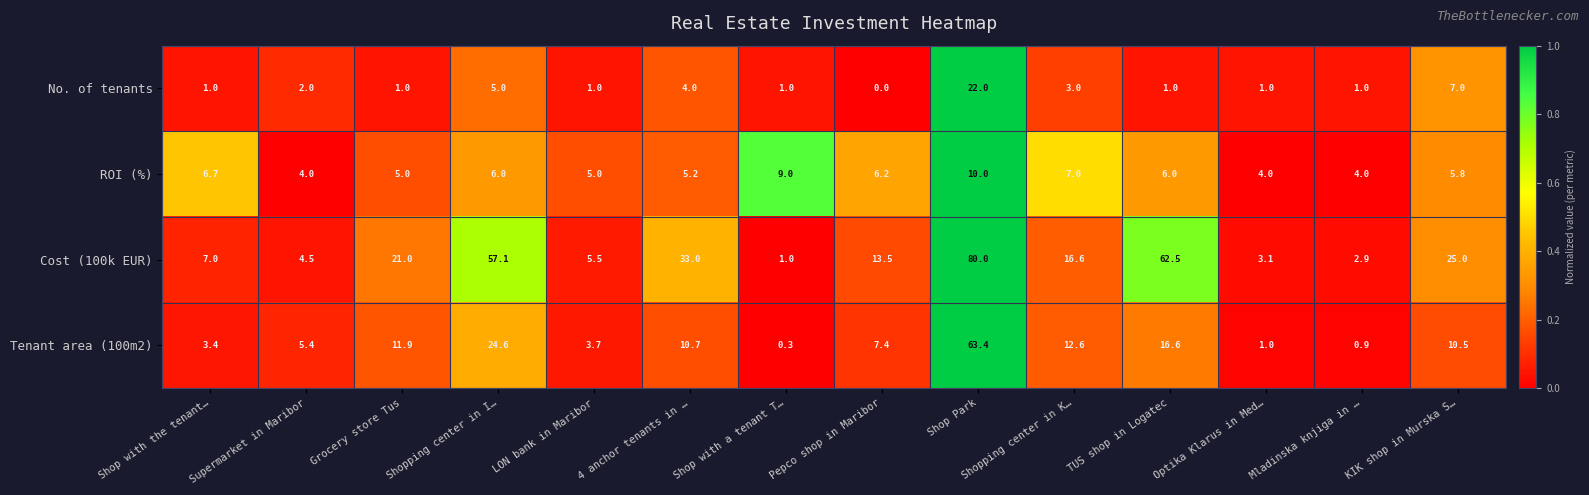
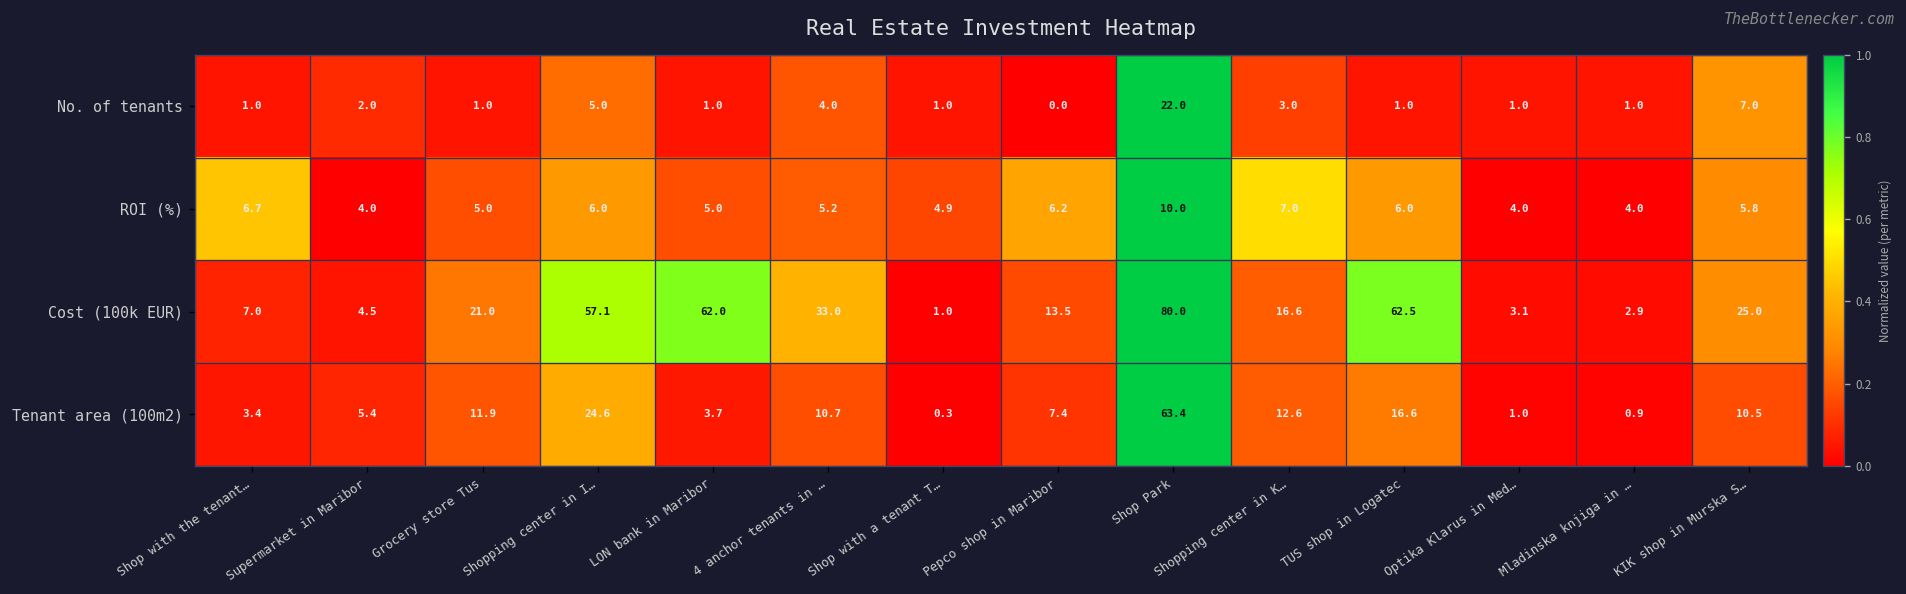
  {
    "No. of tenants": {
      "Shop with the tenant…": 1.0,
      "Supermarket in Maribor": 2.0,
      "Grocery store Tus": 1.0,
      "Shopping center in I…": 5.0,
      "LON bank in Maribor": 1.0,
      "4 anchor tenants in …": 4.0,
      "Shop with a tenant T…": 1.0,
      "Pepco shop in Maribor": 0.0,
      "Shop Park": 22.0,
      "Shopping center in K…": 3.0,
      "TUS shop in Logatec": 1.0,
      "Optika Klarus in Med…": 1.0,
      "Mladinska knjiga in …": 1.0,
      "KIK shop in Murska S…": 7.0
    },
    "ROI (%)": {
      "Shop with the tenant…": 6.7,
      "Supermarket in Maribor": 4.0,
      "Grocery store Tus": 5.0,
      "Shopping center in I…": 6.0,
      "LON bank in Maribor": 5.0,
      "4 anchor tenants in …": 5.2,
-     "Shop with a tenant T…": 9.0,
+     "Shop with a tenant T…": 4.9,
      "Pepco shop in Maribor": 6.2,
      "Shop Park": 10.0,
      "Shopping center in K…": 7.0,
      "TUS shop in Logatec": 6.0,
      "Optika Klarus in Med…": 4.0,
      "Mladinska knjiga in …": 4.0,
      "KIK shop in Murska S…": 5.8
    },
    "Cost (100k EUR)": {
      "Shop with the tenant…": 7.0,
      "Supermarket in Maribor": 4.5,
      "Grocery store Tus": 21.0,
      "Shopping center in I…": 57.1,
-     "LON bank in Maribor": 5.5,
+     "LON bank in Maribor": 62.0,
      "4 anchor tenants in …": 33.0,
      "Shop with a tenant T…": 1.0,
      "Pepco shop in Maribor": 13.5,
      "Shop Park": 80.0,
      "Shopping center in K…": 16.6,
      "TUS shop in Logatec": 62.5,
      "Optika Klarus in Med…": 3.1,
      "Mladinska knjiga in …": 2.9,
      "KIK shop in Murska S…": 25.0
    },
    "Tenant area (100m2)": {
      "Shop with the tenant…": 3.4,
      "Supermarket in Maribor": 5.4,
      "Grocery store Tus": 11.9,
      "Shopping center in I…": 24.6,
      "LON bank in Maribor": 3.7,
      "4 anchor tenants in …": 10.7,
      "Shop with a tenant T…": 0.3,
      "Pepco shop in Maribor": 7.4,
      "Shop Park": 63.4,
      "Shopping center in K…": 12.6,
      "TUS shop in Logatec": 16.6,
      "Optika Klarus in Med…": 1.0,
      "Mladinska knjiga in …": 0.9,
      "KIK shop in Murska S…": 10.5
    }
  }
